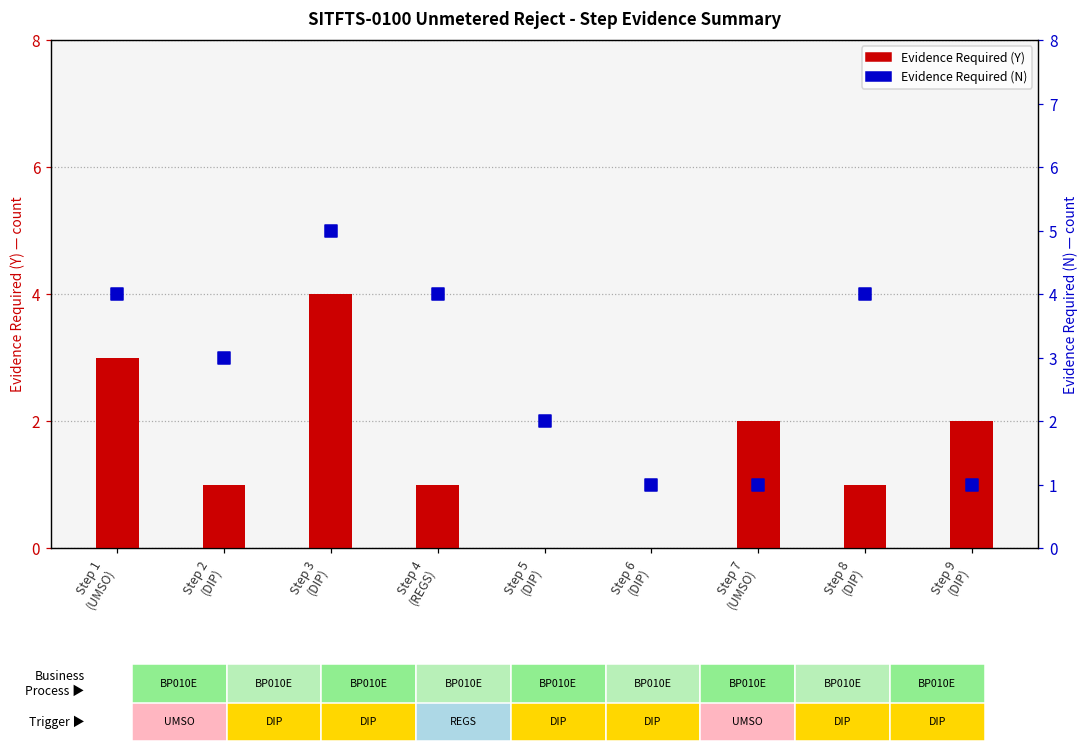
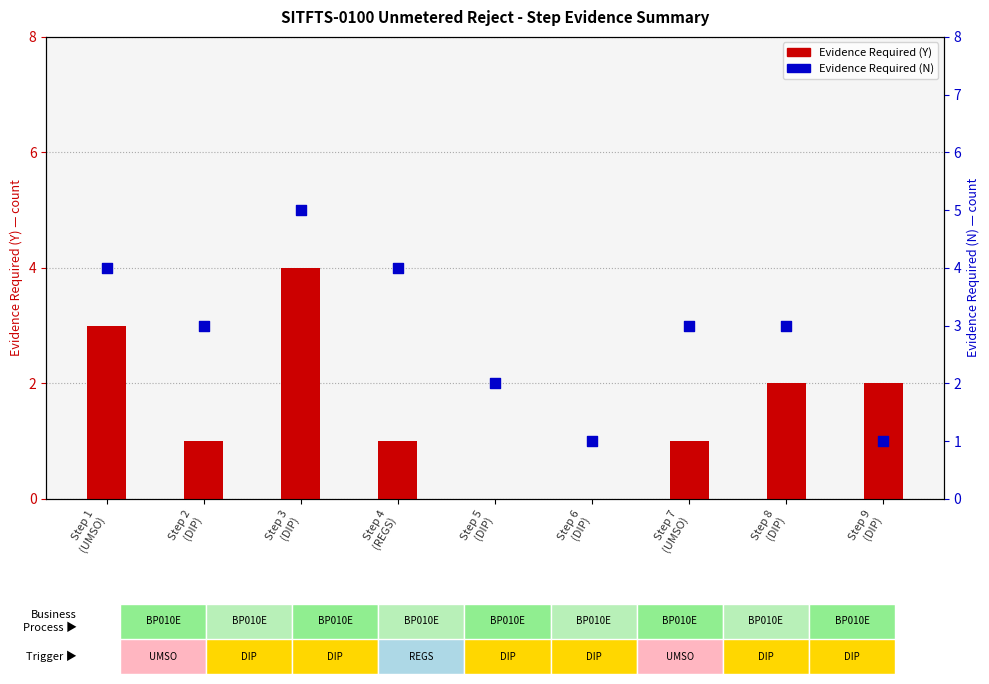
  {
    "Evidence Required (Y)": {
      "Step 1 (UMSO)": 3,
      "Step 2 (DIP)": 1,
      "Step 3 (DIP)": 4,
      "Step 4 (REGS)": 1,
      "Step 5 (DIP)": 0,
      "Step 6 (DIP)": 0,
-     "Step 7 (UMSO)": 2,
-     "Step 8 (DIP)": 1,
+     "Step 7 (UMSO)": 1,
+     "Step 8 (DIP)": 2,
      "Step 9 (DIP)": 2
    },
    "Evidence Required (N)": {
-     "Step 7 (UMSO)": 1,
-     "Step 8 (DIP)": 4
+     "Step 7 (UMSO)": 3,
+     "Step 8 (DIP)": 3
    }
  }
